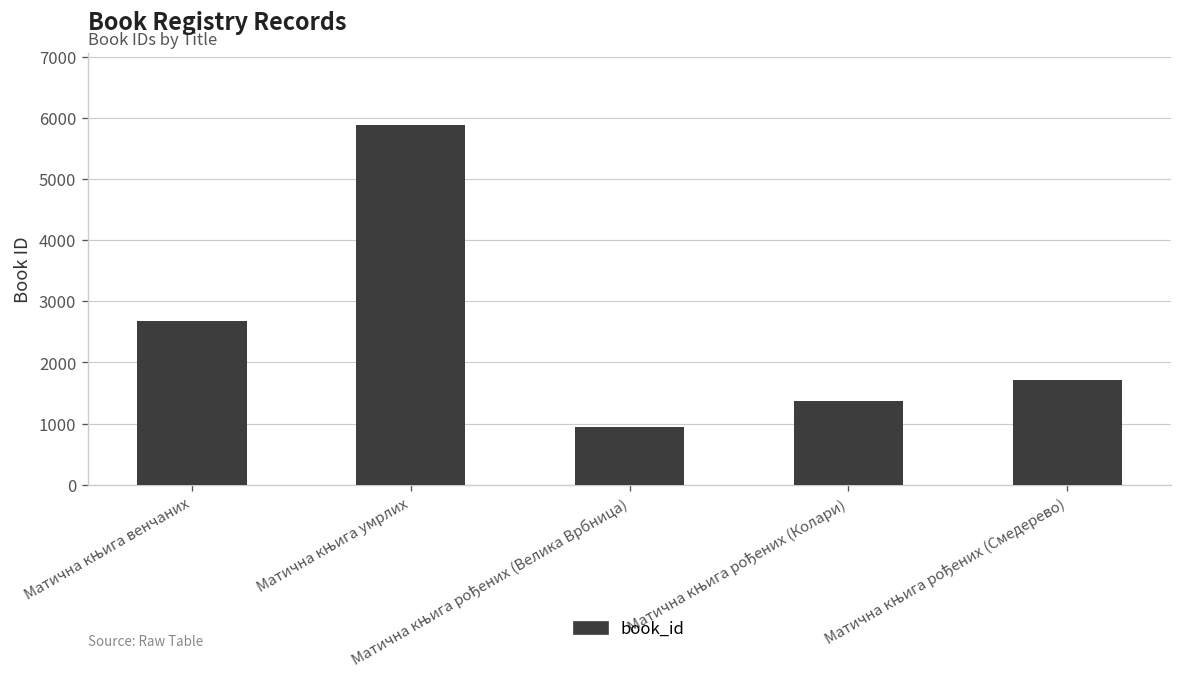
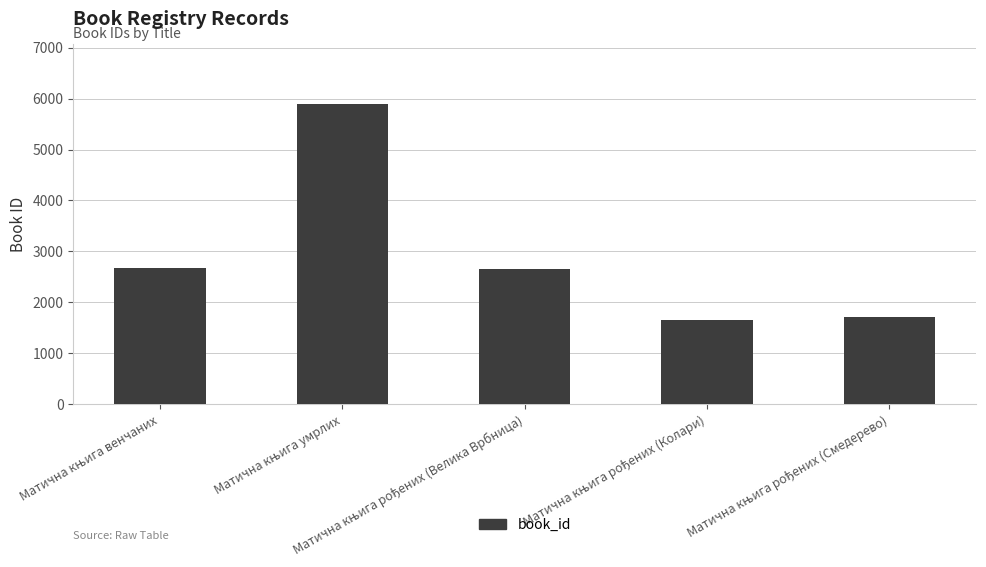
  {
    "Матична књига венчаних": 2700,
    "Матична књига умрлих": 5900,
-   "Матична књига рођених (Велика Врбница)": 900,
-   "Матична књига рођених (Колари)": 1400,
+   "Матична књига рођених (Велика Врбница)": 2700,
+   "Матична књига рођених (Колари)": 1700,
    "Матична књига рођених (Смедерево)": 1700
  }
